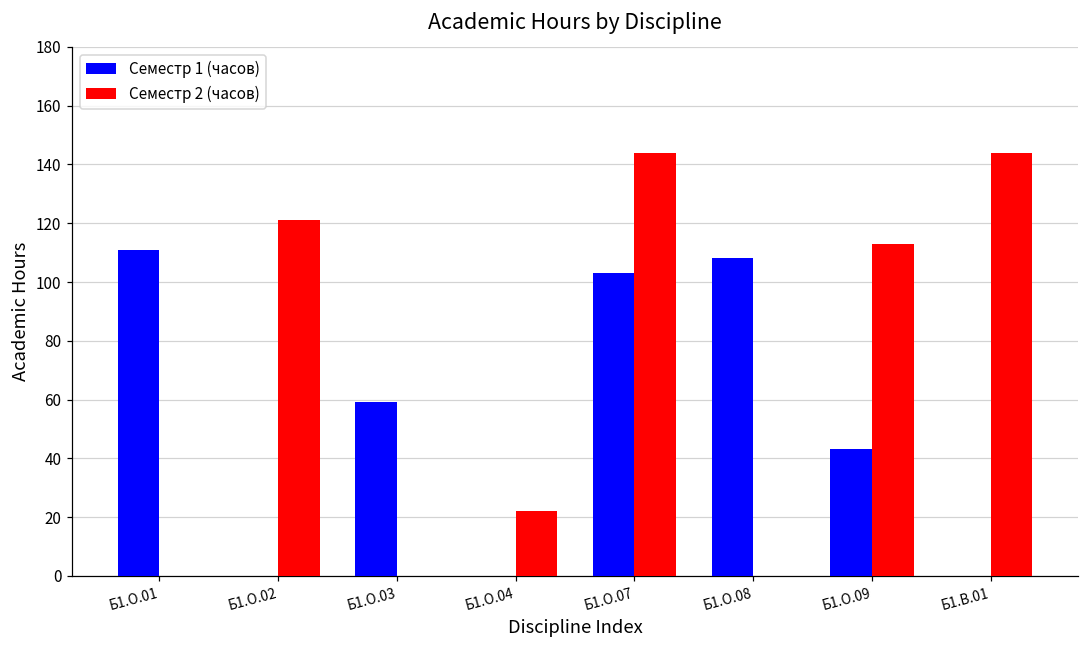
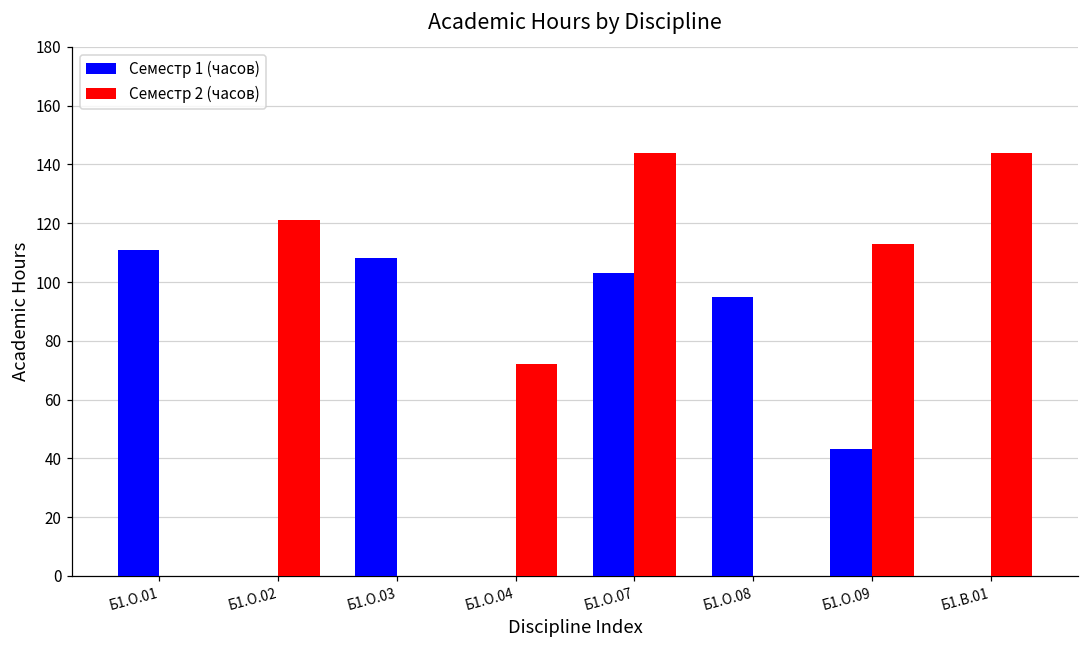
  {
    "Семестр 1 (часов)": {
      "Б1.О.01": 111,
      "Б1.О.02": 0,
-     "Б1.О.03": 59,
+     "Б1.О.03": 108,
      "Б1.О.04": 0,
      "Б1.О.07": 103,
-     "Б1.О.08": 108,
+     "Б1.О.08": 95,
      "Б1.О.09": 43,
      "Б1.В.01": 0
    },
    "Семестр 2 (часов)": {
      "Б1.О.01": 0,
      "Б1.О.02": 121,
      "Б1.О.03": 0,
-     "Б1.О.04": 22,
+     "Б1.О.04": 72,
      "Б1.О.07": 144,
      "Б1.О.08": 0,
      "Б1.О.09": 113,
      "Б1.В.01": 144
    }
  }
